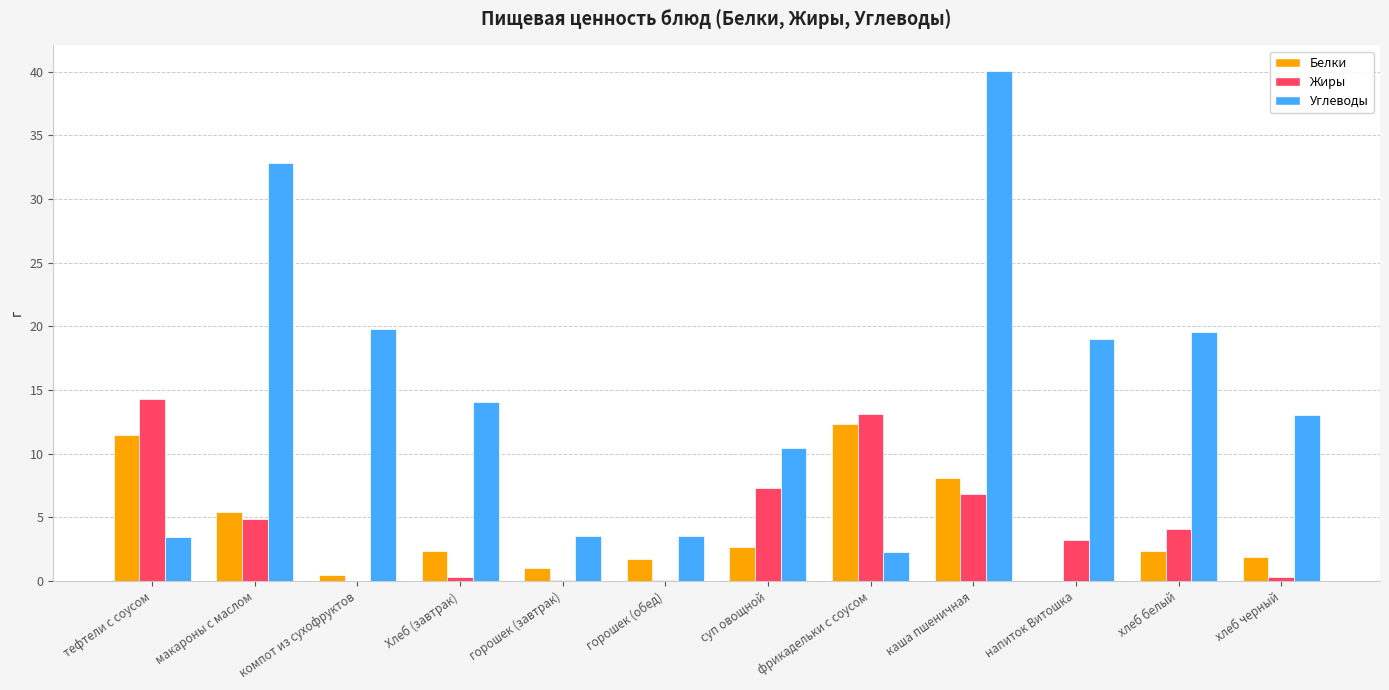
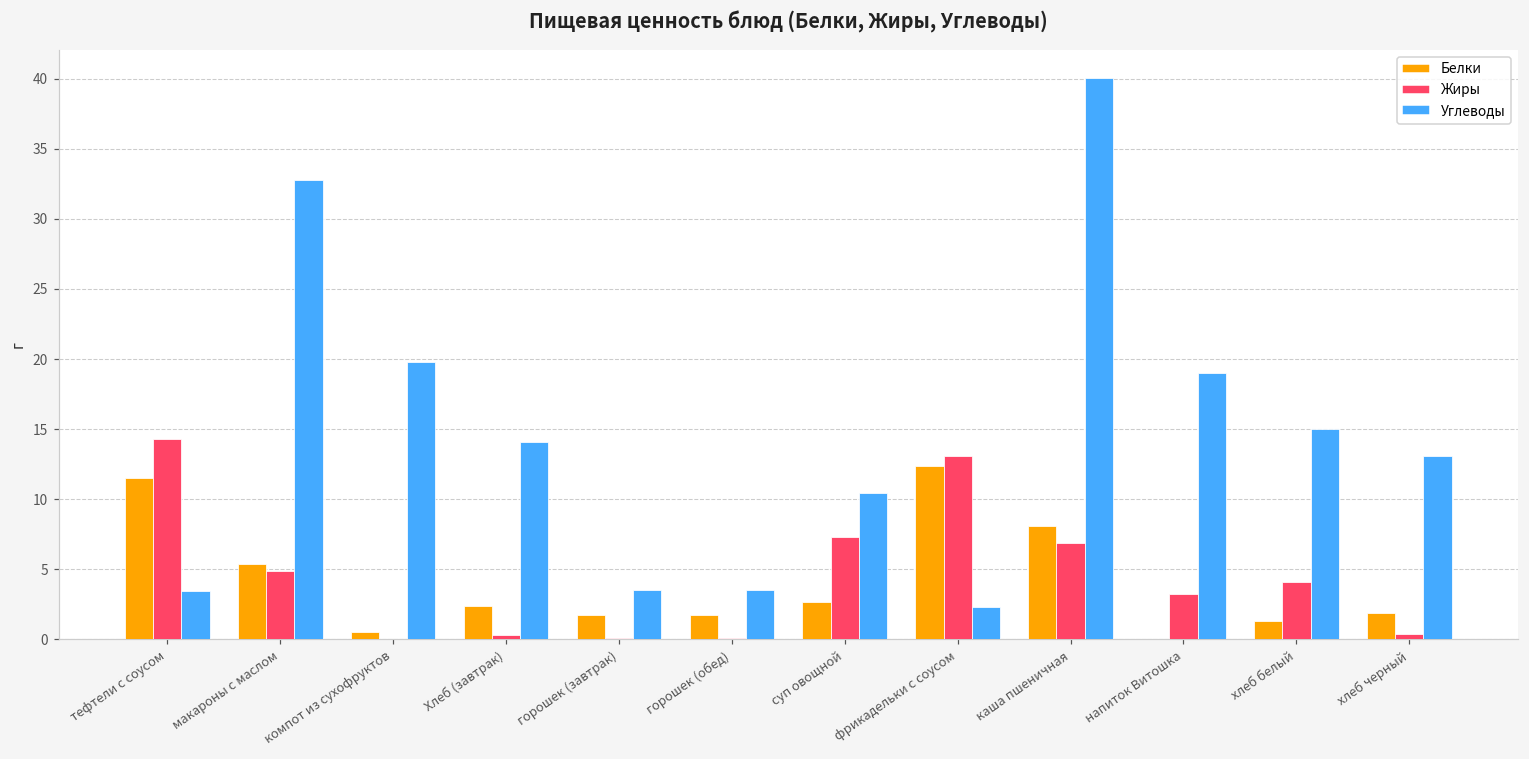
  {
    "Белки": {
      "тефтели с соусом": 11.5,
      "макароны с маслом": 5.4,
      "компот из сухофруктов": 0.5,
      "Хлеб (завтрак)": 2.4,
-     "горошек (завтрак)": 1.0,
+     "горошек (завтрак)": 1.7,
      "горошек (обед)": 1.7,
      "суп овощной": 2.7,
      "фрикадельки с соусом": 12.3,
      "каша пшеничная": 8.1,
      "напиток Витошка": 0.0,
-     "хлеб белый": 2.4,
+     "хлеб белый": 1.3,
      "хлеб черный": 1.9
    },
    "Жиры": {
      "тефтели с соусом": 14.3,
      "макароны с маслом": 4.9,
      "компот из сухофруктов": 0.0,
      "Хлеб (завтрак)": 0.3,
      "суп овощной": 7.3,
      "фрикадельки с соусом": 13.1,
      "каша пшеничная": 6.8,
      "напиток Витошка": 3.2,
      "хлеб белый": 4.1,
      "хлеб черный": 0.3
    },
    "Углеводы": {
      "тефтели с соусом": 3.4,
      "макароны с маслом": 32.8,
      "компот из сухофруктов": 19.8,
      "Хлеб (завтрак)": 14.1,
      "горошек (завтрак)": 3.5,
      "горошек (обед)": 3.5,
      "суп овощной": 10.4,
      "фрикадельки с соусом": 2.3,
      "каша пшеничная": 40.1,
      "напиток Витошка": 19.0,
-     "хлеб белый": 19.6,
+     "хлеб белый": 15.0,
      "хлеб черный": 13.1
    }
  }
